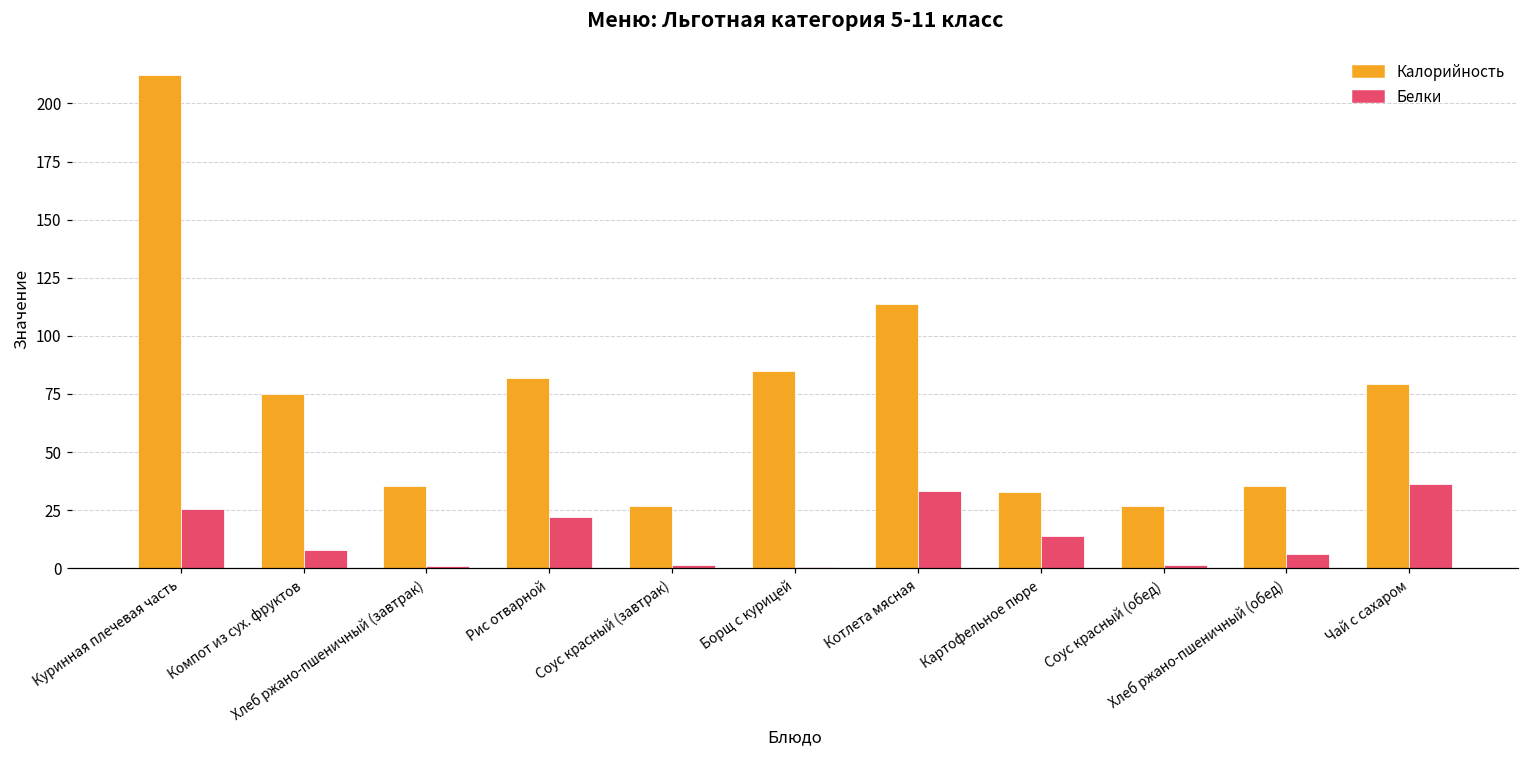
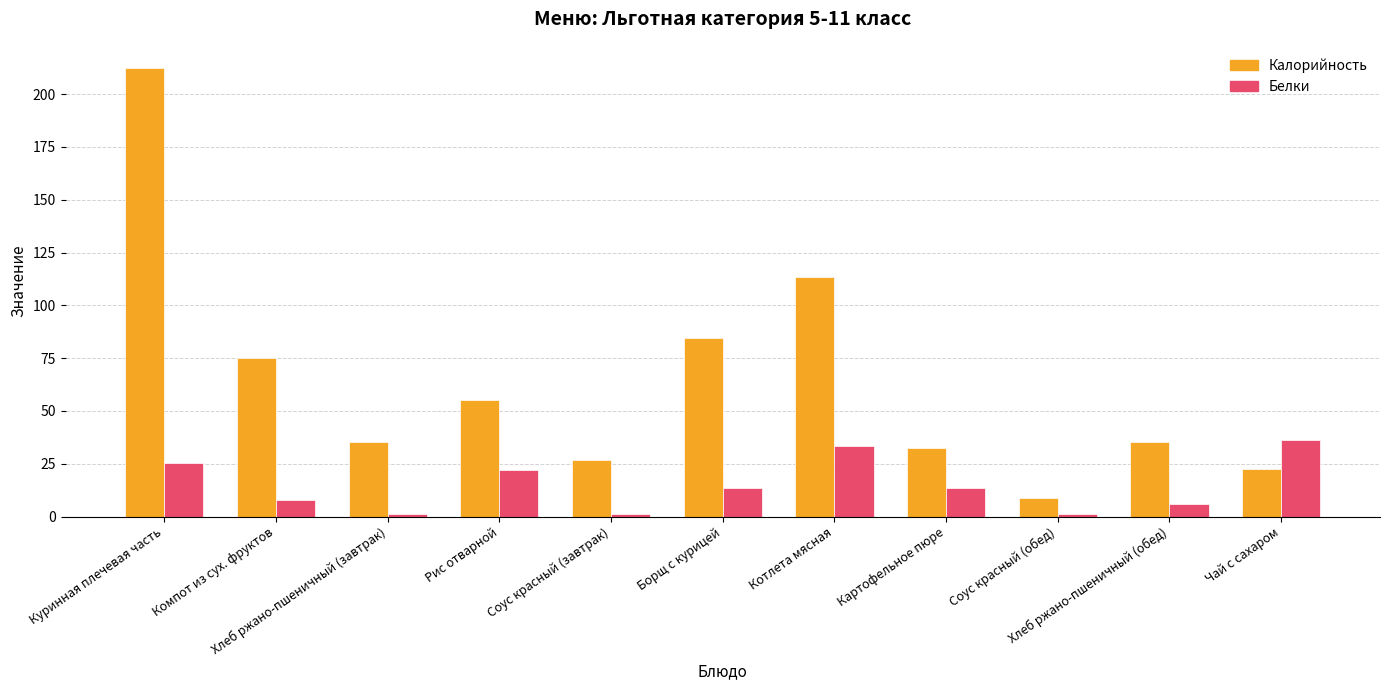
  {
    "Калорийность": {
      "Куринная плечевая часть": 212,
      "Компот из сух. фруктов": 75,
      "Хлеб ржано-пшеничный (завтрак)": 35,
-     "Рис отварной": 82,
+     "Рис отварной": 55,
      "Соус красный (завтрак)": 27,
      "Борщ с курицей": 85,
      "Котлета мясная": 114,
      "Картофельное пюре": 33,
-     "Соус красный (обед)": 27,
+     "Соус красный (обед)": 9,
      "Хлеб ржано-пшеничный (обед)": 35,
-     "Чай с сахаром": 79
+     "Чай с сахаром": 23
    },
    "Белки": {
      "Куринная плечевая часть": 25,
      "Компот из сух. фруктов": 8,
      "Рис отварной": 22,
      "Соус красный (завтрак)": 1,
-     "Борщ с курицей": 1,
+     "Борщ с курицей": 13,
      "Котлета мясная": 33,
      "Картофельное пюре": 14,
      "Соус красный (обед)": 1,
      "Хлеб ржано-пшеничный (обед)": 6,
      "Чай с сахаром": 36
    }
  }
